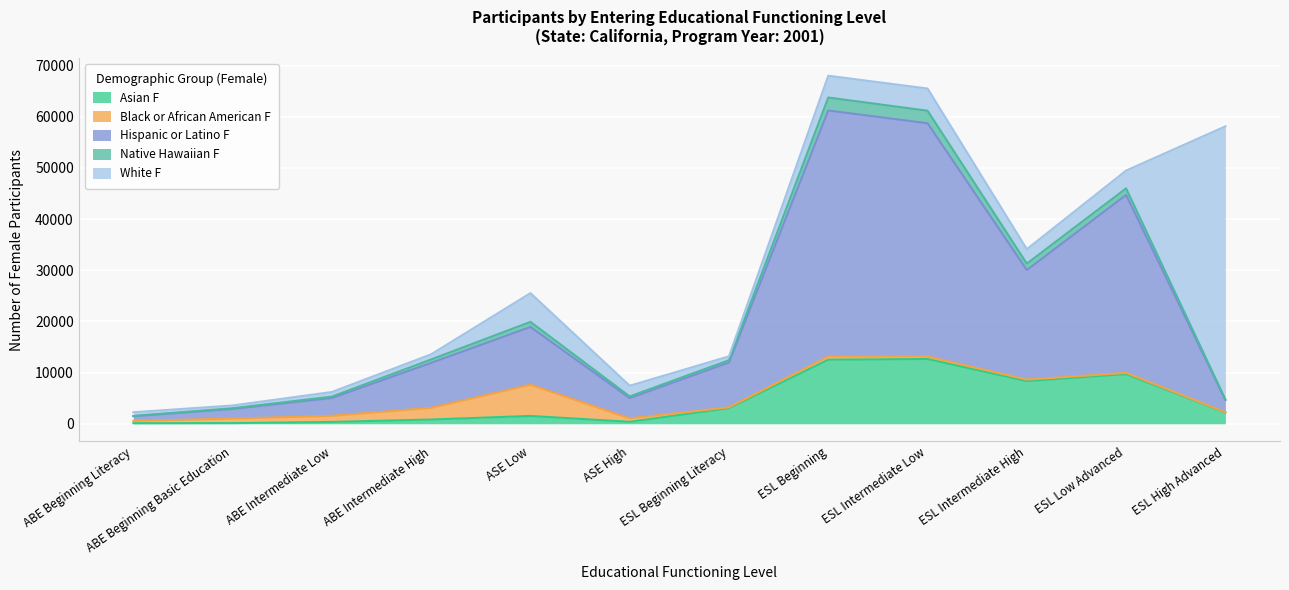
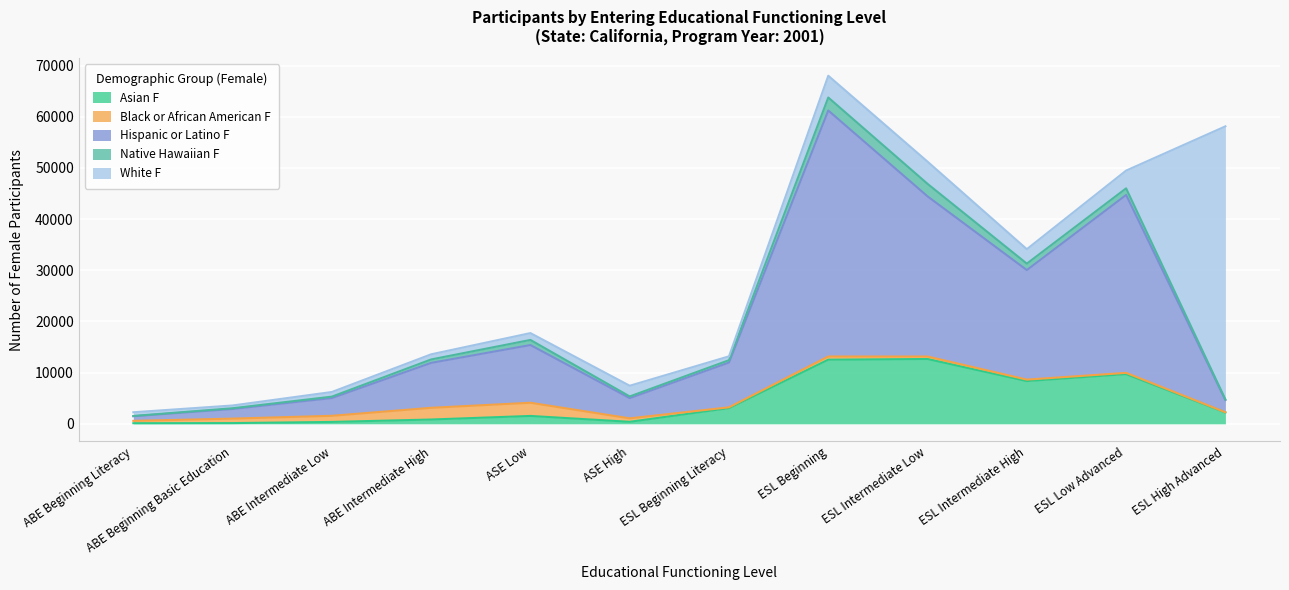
  {
    "Black or African American F": {
      "ABE Beginning Basic Education": 1000,
      "ABE Intermediate Low": 1000,
      "ABE Intermediate High": 2000,
-     "ASE Low": 6000,
+     "ASE Low": 3000,
      "ASE High": 1000,
      "ESL Beginning": 1000
    },
    "Hispanic or Latino F": {
      "ABE Intermediate High": 9000,
      "ASE Low": 11000,
      "ESL Beginning": 48000,
-     "ESL Intermediate Low": 46000,
+     "ESL Intermediate Low": 31000,
      "ESL Intermediate High": 21000,
      "ESL Low Advanced": 35000
    },
    "White F": {
      "ABE Beginning Literacy": 1000,
      "ABE Beginning Basic Education": 1000,
      "ABE Intermediate Low": 1000,
      "ABE Intermediate High": 1000,
-     "ASE Low": 6000,
+     "ASE Low": 1000,
      "ASE High": 2000,
      "ESL Beginning Literacy": 1000,
      "ESL Beginning": 4000,
      "ESL Intermediate Low": 4000,
      "ESL Intermediate High": 3000,
      "ESL Low Advanced": 3000,
      "ESL High Advanced": 53000
    }
  }
